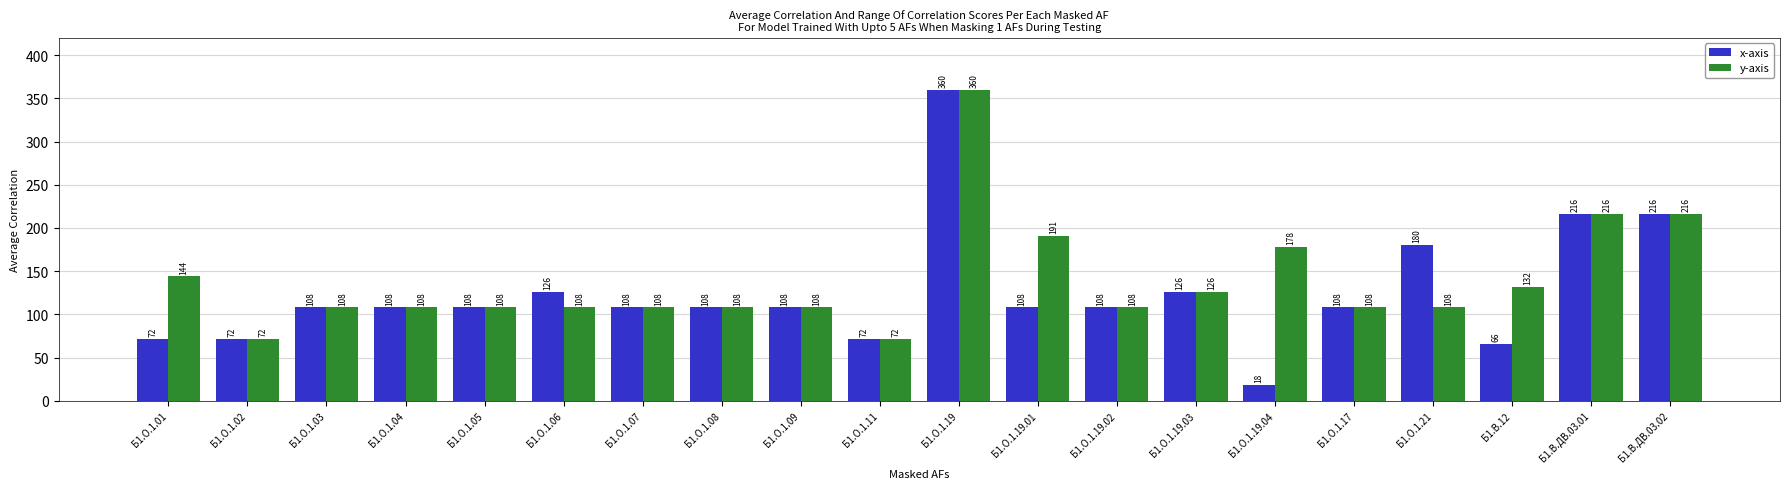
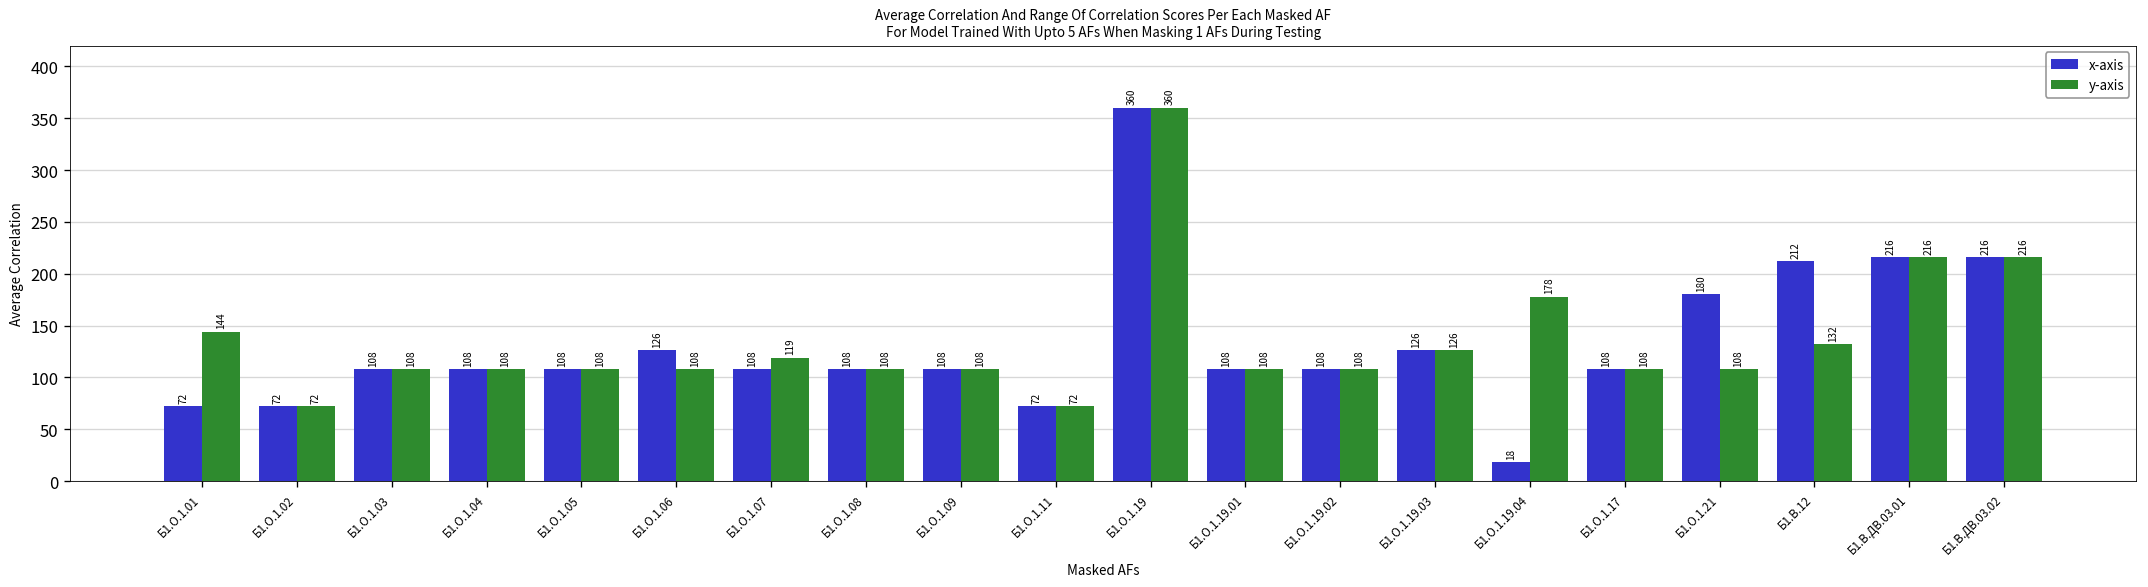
  {
    "x-axis": {
      "Б1.О.1.01": 72,
      "Б1.О.1.02": 72,
      "Б1.О.1.03": 108,
      "Б1.О.1.04": 108,
      "Б1.О.1.05": 108,
      "Б1.О.1.06": 126,
      "Б1.О.1.07": 108,
      "Б1.О.1.08": 108,
      "Б1.О.1.09": 108,
      "Б1.О.1.11": 72,
      "Б1.О.1.19": 360,
      "Б1.О.1.19.01": 108,
      "Б1.О.1.19.02": 108,
      "Б1.О.1.19.03": 126,
      "Б1.О.1.19.04": 18,
      "Б1.О.1.17": 108,
      "Б1.О.1.21": 180,
-     "Б1.В.12": 66,
+     "Б1.В.12": 212,
      "Б1.В.ДВ.03.01": 216,
      "Б1.В.ДВ.03.02": 216
    },
    "y-axis": {
      "Б1.О.1.01": 144,
      "Б1.О.1.02": 72,
      "Б1.О.1.03": 108,
      "Б1.О.1.04": 108,
      "Б1.О.1.05": 108,
      "Б1.О.1.06": 108,
-     "Б1.О.1.07": 108,
+     "Б1.О.1.07": 119,
      "Б1.О.1.08": 108,
      "Б1.О.1.09": 108,
      "Б1.О.1.11": 72,
      "Б1.О.1.19": 360,
-     "Б1.О.1.19.01": 191,
+     "Б1.О.1.19.01": 108,
      "Б1.О.1.19.02": 108,
      "Б1.О.1.19.03": 126,
      "Б1.О.1.19.04": 178,
      "Б1.О.1.17": 108,
      "Б1.О.1.21": 108,
      "Б1.В.12": 132,
      "Б1.В.ДВ.03.01": 216,
      "Б1.В.ДВ.03.02": 216
    }
  }
